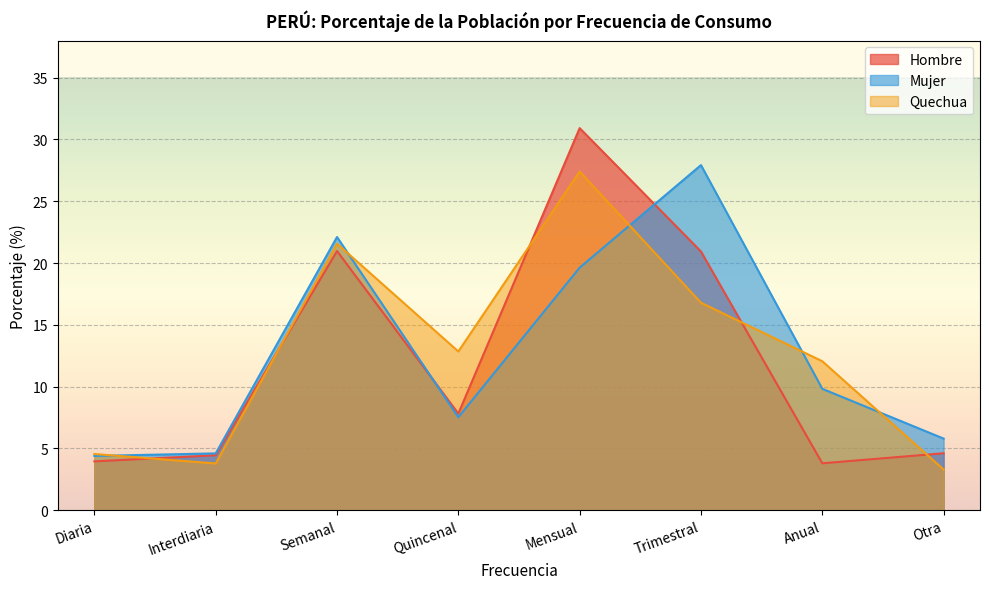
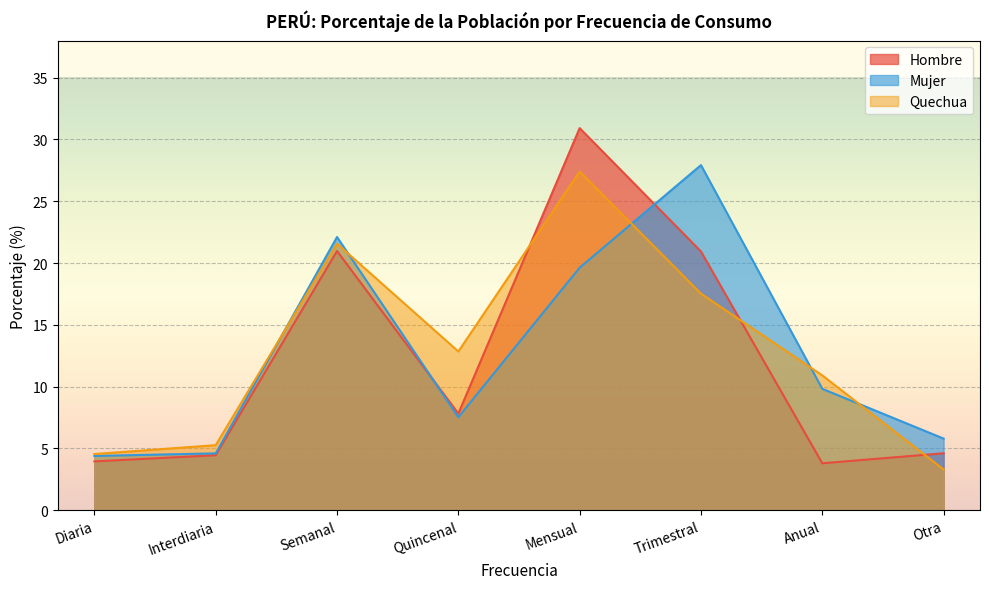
  {
    "Hombre": {
      "Diaria": 4.0,
      "Semanal": 21.0,
      "Quincenal": 7.8,
      "Mensual": 30.9,
      "Trimestral": 20.9,
      "Anual": 3.8,
      "Otra": 4.6
    },
    "Mujer": {
      "Semanal": 22.1,
      "Quincenal": 7.5,
      "Mensual": 19.6,
      "Trimestral": 27.9,
      "Anual": 9.8,
      "Otra": 5.8
    },
    "Quechua": {
-     "Interdiaria": 3.8,
+     "Interdiaria": 5.3,
      "Semanal": 21.6,
      "Quincenal": 12.8,
      "Mensual": 27.4,
-     "Trimestral": 16.8,
-     "Anual": 12.1,
+     "Trimestral": 17.5,
+     "Anual": 10.9,
      "Otra": 3.3
    }
  }
